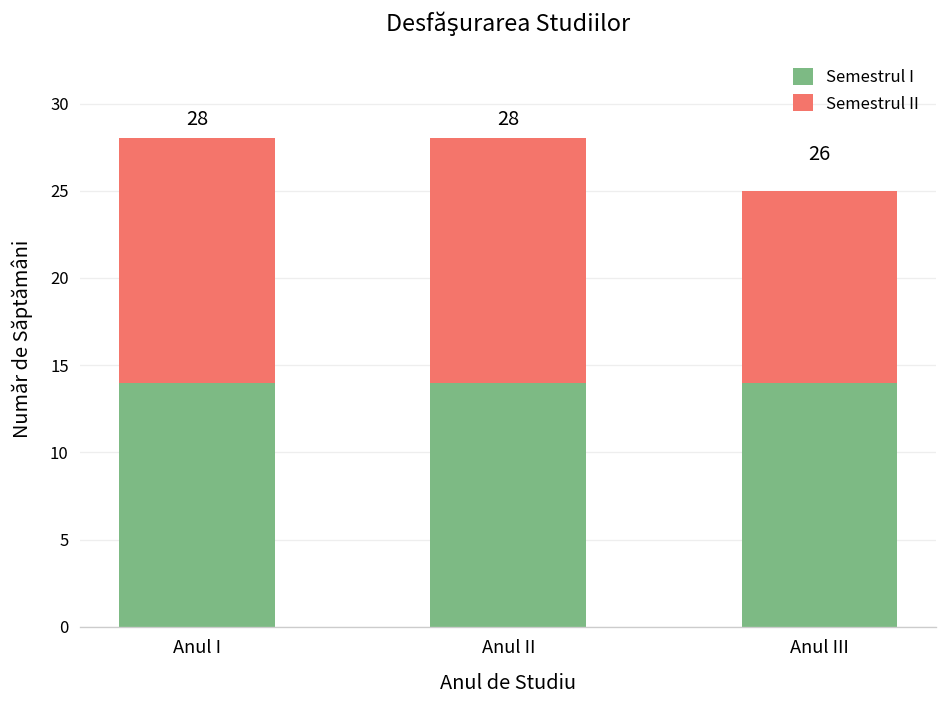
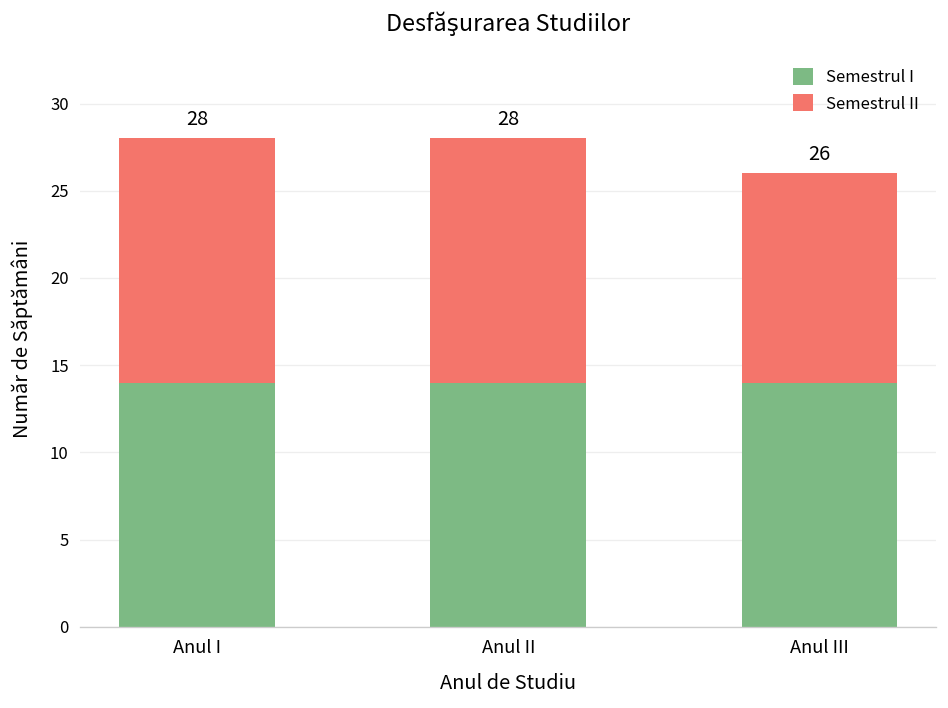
  {
    "Semestrul I": {
      "Anul I": 14,
      "Anul II": 14,
      "Anul III": 14
    },
    "Semestrul II": {
-     "Anul III": 11
+     "Anul III": 12
    }
  }
